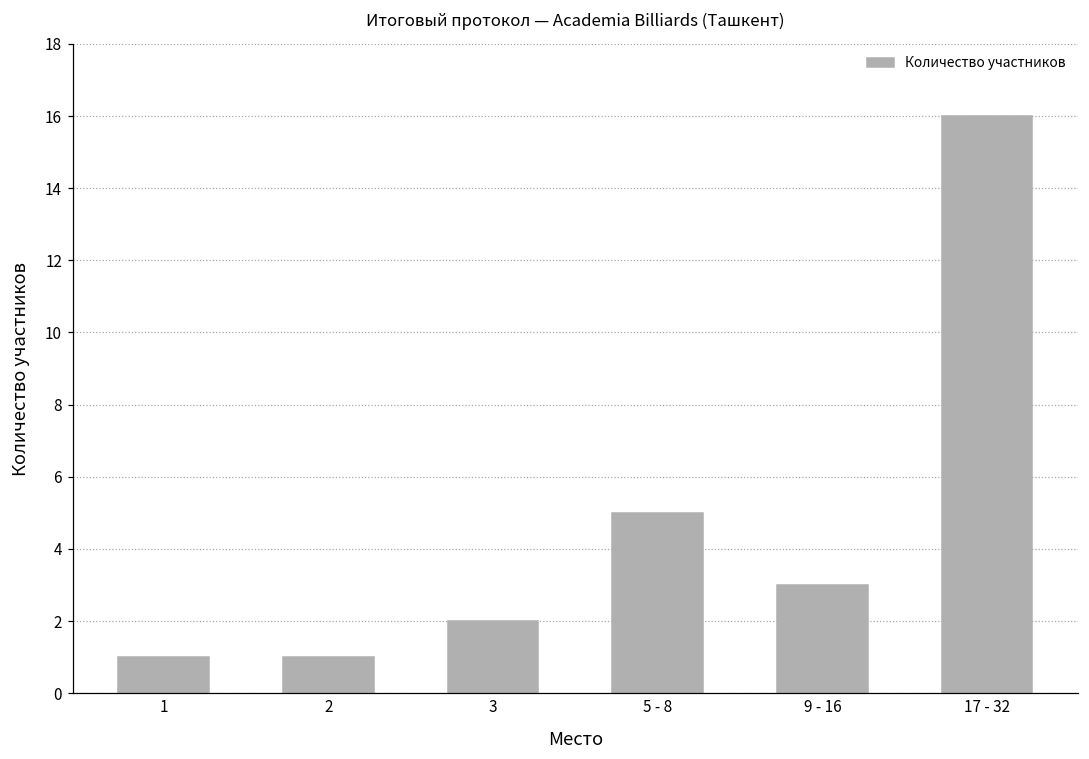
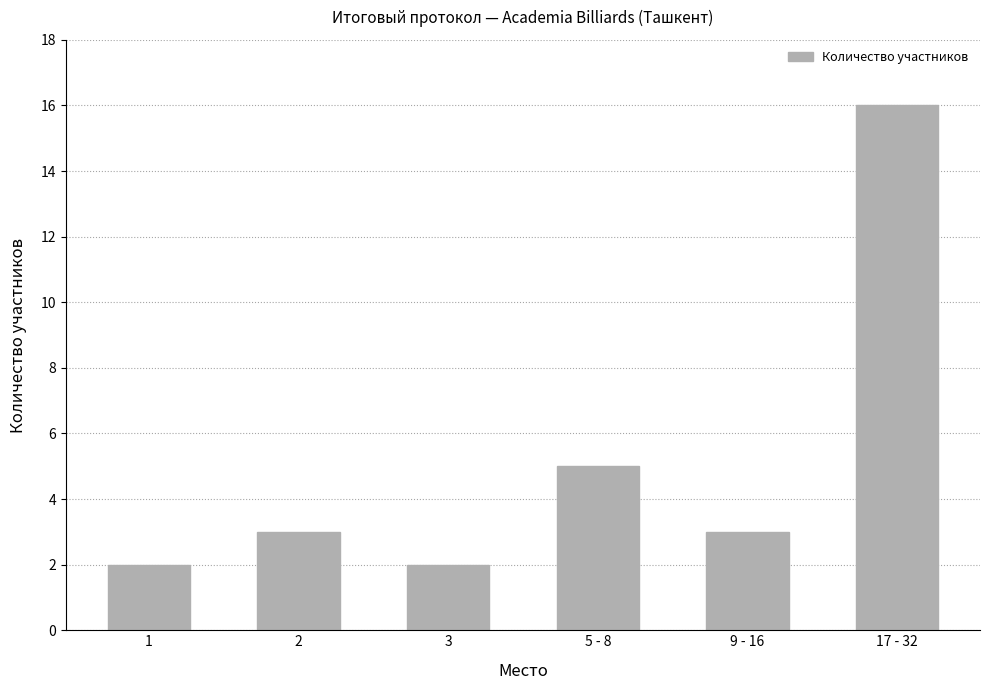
  {
-   "1": 1,
-   "2": 1,
+   "1": 2,
+   "2": 3,
    "3": 2,
    "5 - 8": 5,
    "9 - 16": 3,
    "17 - 32": 16
  }
